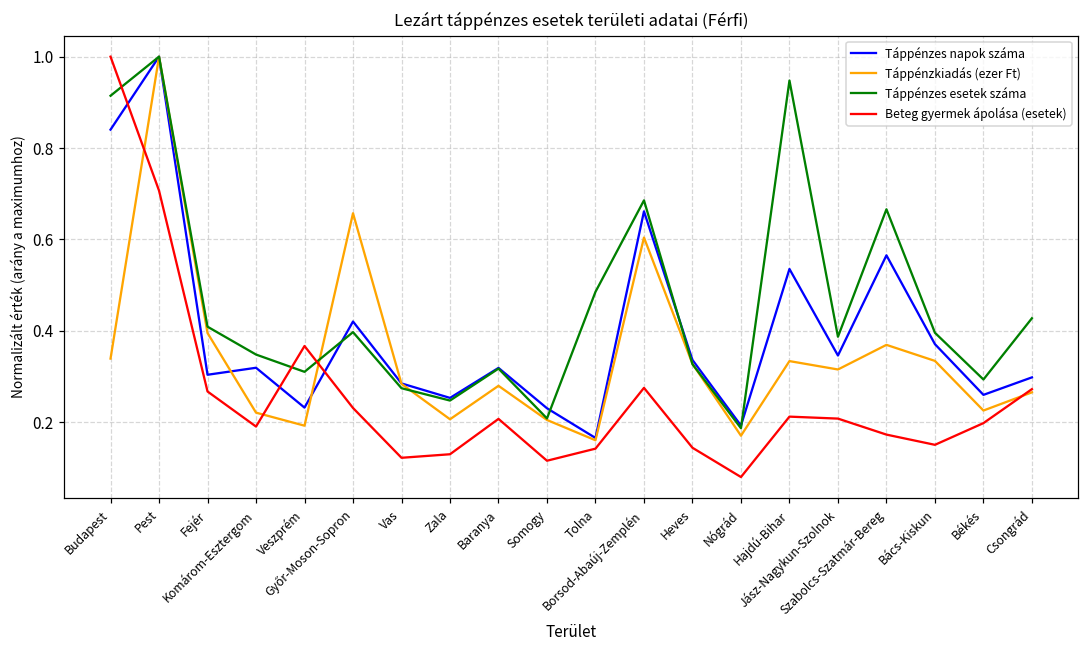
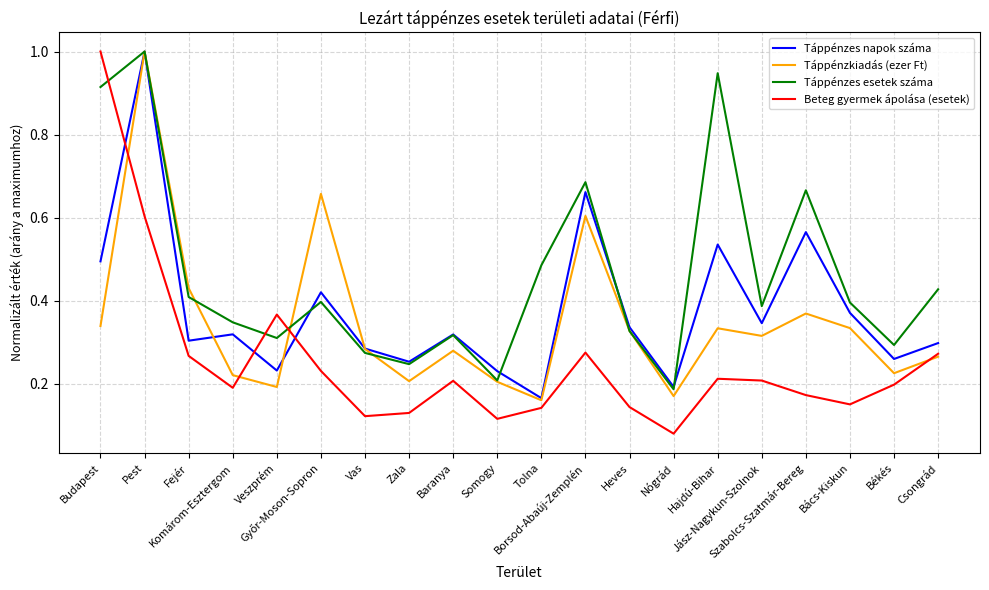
  {
    "Táppénzes napok száma": {
-     "Budapest": 0.84,
+     "Budapest": 0.49,
      "Fejér": 0.30,
      "Komárom-Esztergom": 0.32,
      "Veszprém": 0.23,
      "Győr-Moson-Sopron": 0.42,
      "Somogy": 0.23,
      "Borsod-Abaúj-Zemplén": 0.66,
      "Heves": 0.34,
      "Hajdú-Bihar": 0.54,
      "Jász-Nagykun-Szolnok": 0.35,
      "Szabolcs-Szatmár-Bereg": 0.57,
      "Bács-Kiskun": 0.37,
      "Békés": 0.26,
      "Csongrád": 0.30
    },
    "Táppénzkiadás (ezer Ft)": {
      "Budapest": 0.34,
-     "Fejér": 0.40,
+     "Fejér": 0.43,
      "Komárom-Esztergom": 0.22,
      "Veszprém": 0.19,
      "Győr-Moson-Sopron": 0.66,
      "Zala": 0.21,
      "Baranya": 0.28,
      "Borsod-Abaúj-Zemplén": 0.60,
      "Nógrád": 0.17,
      "Hajdú-Bihar": 0.33,
      "Jász-Nagykun-Szolnok": 0.32,
      "Szabolcs-Szatmár-Bereg": 0.37,
      "Bács-Kiskun": 0.33,
      "Békés": 0.23,
      "Csongrád": 0.27
    },
    "Táppénzes esetek száma": {
      "Budapest": 0.91,
      "Fejér": 0.41,
      "Komárom-Esztergom": 0.35,
      "Veszprém": 0.31,
      "Győr-Moson-Sopron": 0.40,
      "Vas": 0.27,
      "Tolna": 0.49,
      "Borsod-Abaúj-Zemplén": 0.69,
      "Hajdú-Bihar": 0.95,
      "Jász-Nagykun-Szolnok": 0.39,
      "Szabolcs-Szatmár-Bereg": 0.67,
      "Bács-Kiskun": 0.40,
      "Békés": 0.29,
      "Csongrád": 0.43
    },
    "Beteg gyermek ápolása (esetek)": {
      "Budapest": 1.00,
-     "Pest": 0.71,
+     "Pest": 0.60,
      "Fejér": 0.27,
      "Komárom-Esztergom": 0.19,
      "Veszprém": 0.37,
      "Győr-Moson-Sopron": 0.23,
      "Vas": 0.12,
      "Zala": 0.13,
      "Baranya": 0.21,
      "Somogy": 0.12,
      "Tolna": 0.14,
      "Borsod-Abaúj-Zemplén": 0.27,
      "Heves": 0.14,
      "Nógrád": 0.08,
      "Hajdú-Bihar": 0.21,
      "Jász-Nagykun-Szolnok": 0.21,
      "Szabolcs-Szatmár-Bereg": 0.17,
      "Bács-Kiskun": 0.15,
      "Békés": 0.20,
      "Csongrád": 0.27
    }
  }
